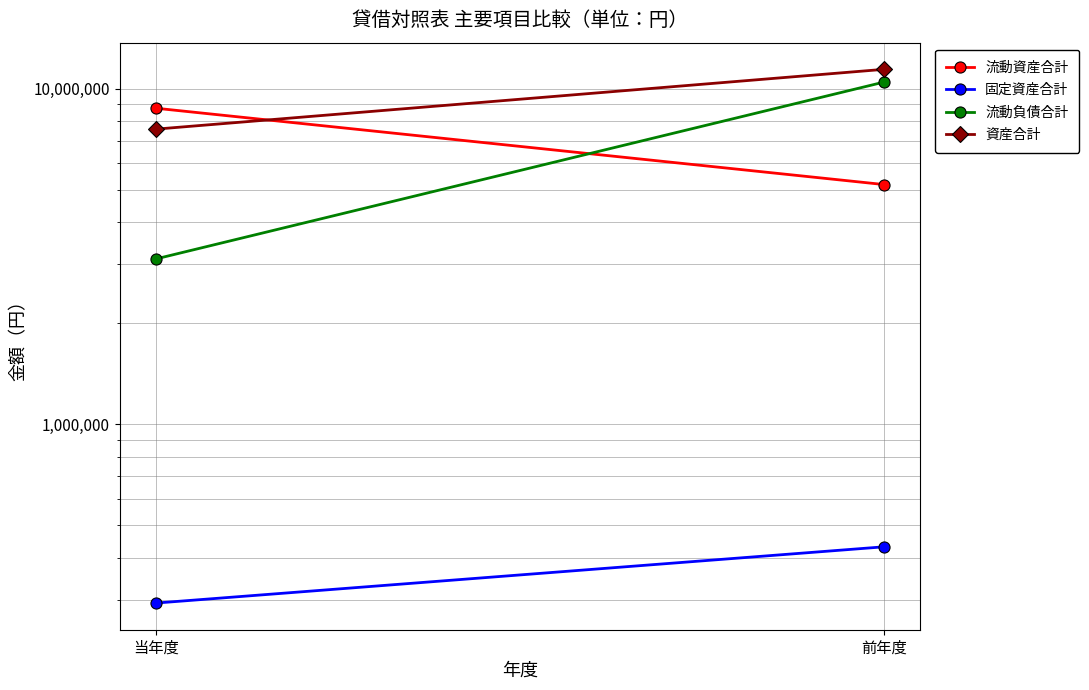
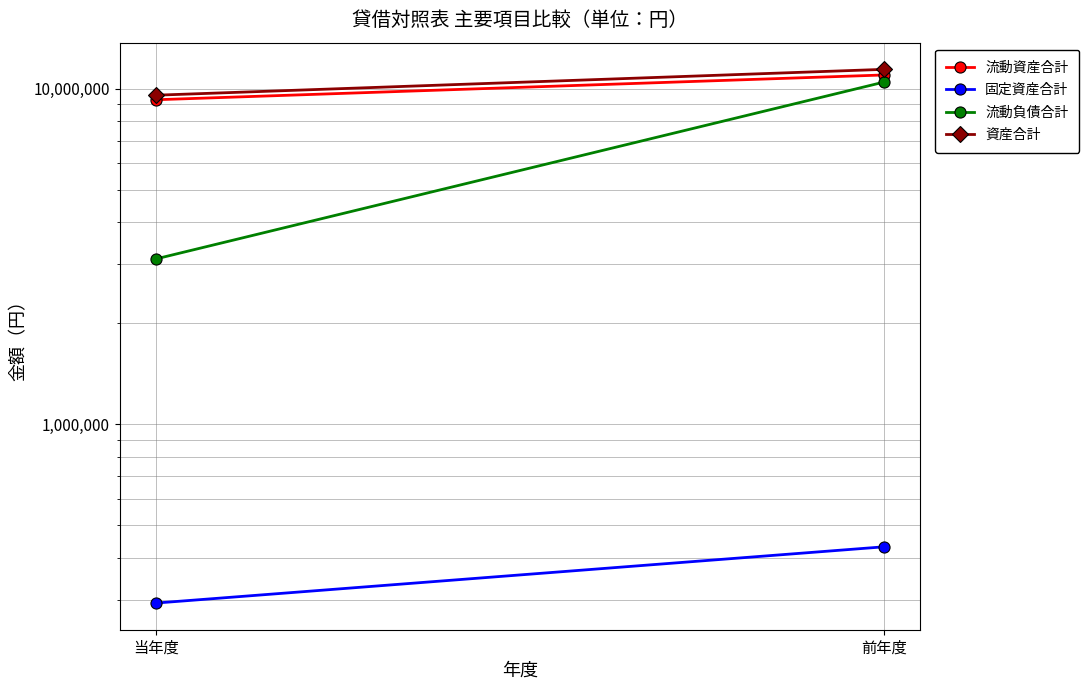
  {
    "流動資産合計": {
-     "当年度": "8,800,000",
-     "前年度": "5,200,000"
+     "当年度": "9,300,000",
+     "前年度": "11,000,000"
    },
    "固定資産合計": {
      "当年度": "290,000",
      "前年度": "430,000"
    },
    "流動負債合計": {
      "当年度": "3,100,000",
      "前年度": "10,500,000"
    },
    "資産合計": {
-     "当年度": "7,600,000",
+     "当年度": "9,600,000",
      "前年度": "11,400,000"
    }
  }
